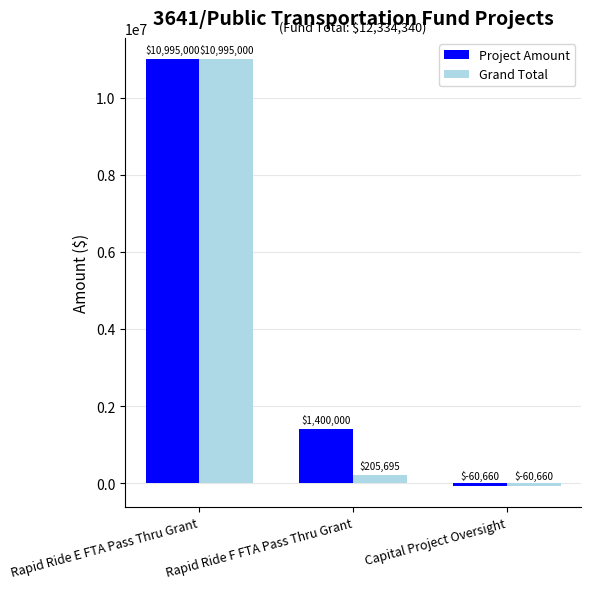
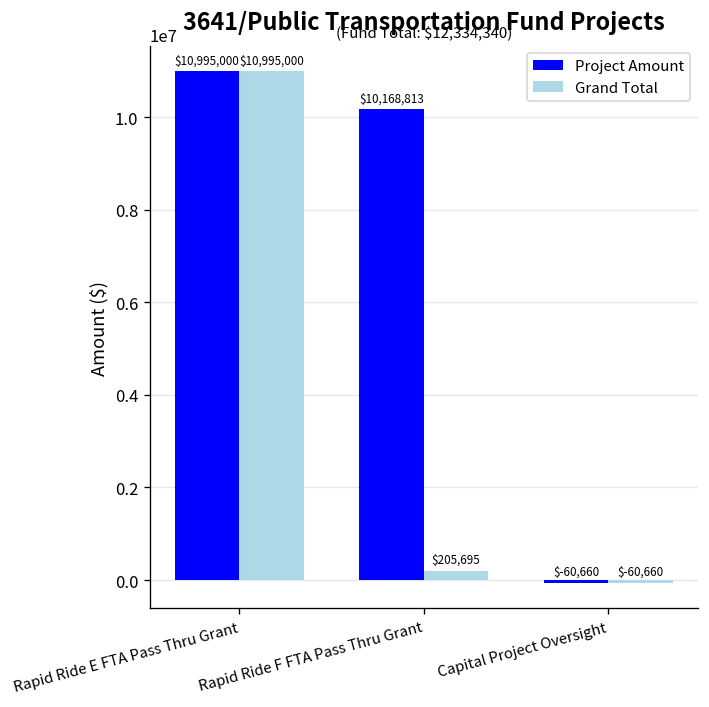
  {
    "Project Amount": {
      "Rapid Ride E FTA Pass Thru Grant": "$10,995,000",
-     "Rapid Ride F FTA Pass Thru Grant": "$1,400,000",
+     "Rapid Ride F FTA Pass Thru Grant": "$10,168,813",
      "Capital Project Oversight": "$-60,660"
    },
    "Grand Total": {
      "Rapid Ride E FTA Pass Thru Grant": "$10,995,000",
      "Rapid Ride F FTA Pass Thru Grant": "$205,695",
      "Capital Project Oversight": "$-60,660"
    }
  }
